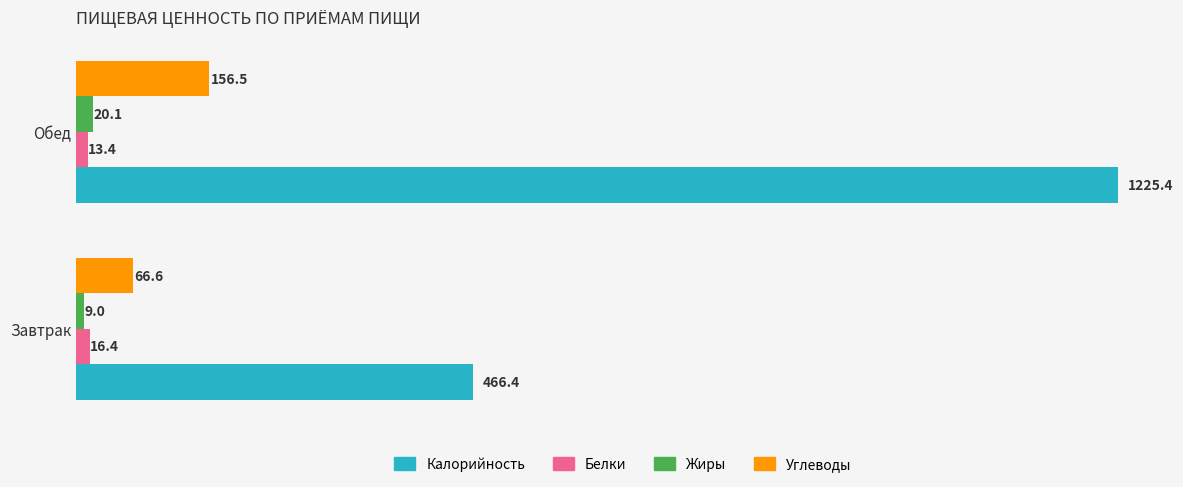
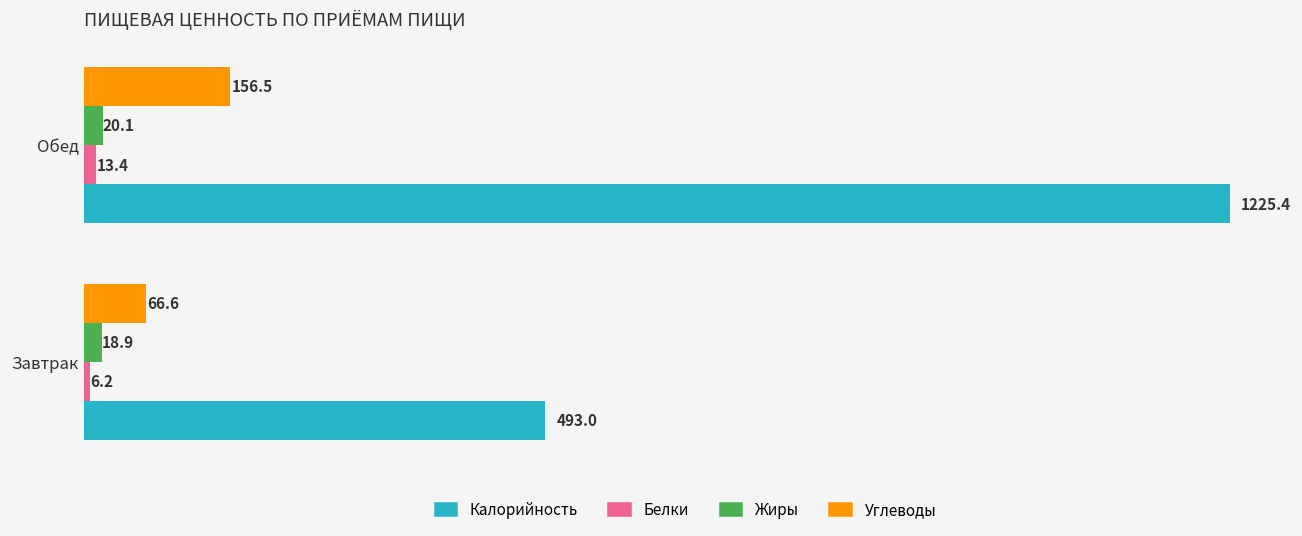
  {
    "Калорийность": {
      "Обед": 1225.4,
-     "Завтрак": 466.4
+     "Завтрак": 493.0
    },
    "Белки": {
      "Обед": 13.4,
-     "Завтрак": 16.4
+     "Завтрак": 6.2
    },
    "Жиры": {
      "Обед": 20.1,
-     "Завтрак": 9.0
+     "Завтрак": 18.9
    },
    "Углеводы": {
      "Обед": 156.5,
      "Завтрак": 66.6
    }
  }
